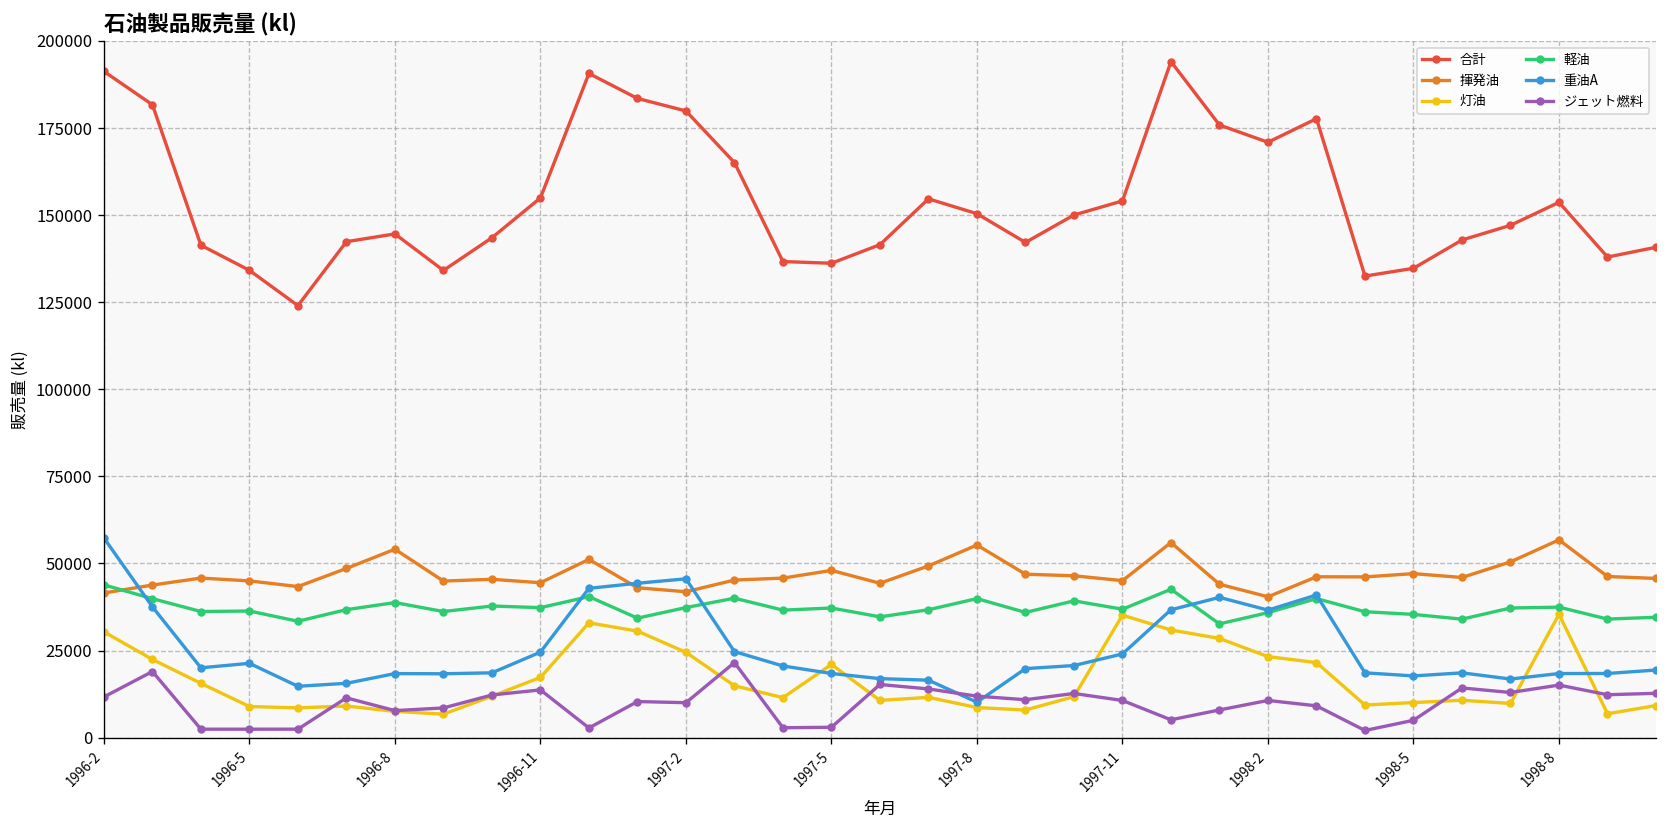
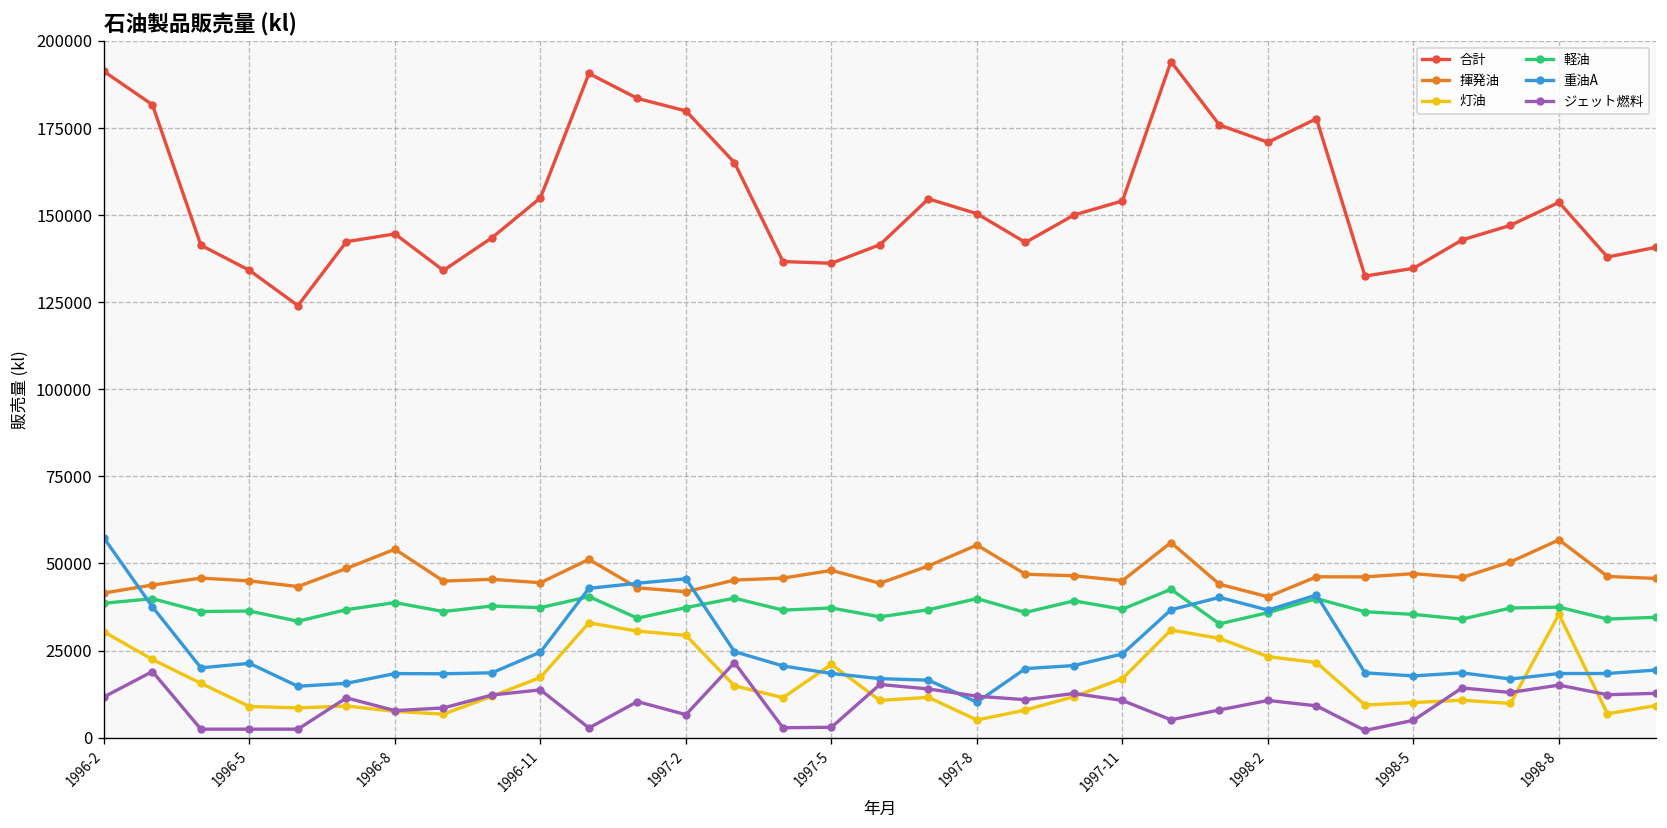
  {
    "灯油": {
      "1996-2": 30000,
      "1996-5": 9000,
      "1996-11": 17000,
-     "1997-2": 24000,
+     "1997-2": 29000,
      "1997-5": 21000,
-     "1997-8": 9000,
-     "1997-11": 35000,
+     "1997-8": 5000,
+     "1997-11": 17000,
      "1998-2": 23000,
      "1998-5": 10000,
      "1998-8": 35000
    },
    "軽油": {
-     "1996-2": 44000,
+     "1996-2": 39000,
      "1996-5": 36000,
      "1996-8": 39000,
      "1996-11": 37000,
      "1997-2": 37000,
      "1997-5": 37000,
      "1997-8": 40000,
      "1997-11": 37000,
      "1998-5": 35000,
      "1998-8": 37000
    },
    "重油A": {
      "1996-2": 57000,
      "1996-5": 21000,
      "1996-8": 18000,
      "1996-11": 25000,
      "1997-2": 46000,
      "1997-5": 18000,
      "1997-8": 10000,
      "1997-11": 24000,
      "1998-5": 18000,
      "1998-8": 18000
    },
    "ジェット燃料": {
      "1996-2": 12000,
      "1996-5": 2000,
      "1996-11": 14000,
-     "1997-2": 10000,
+     "1997-2": 7000,
      "1997-5": 3000,
      "1997-8": 12000,
      "1997-11": 11000,
      "1998-2": 11000,
      "1998-5": 5000,
      "1998-8": 15000
    }
  }
